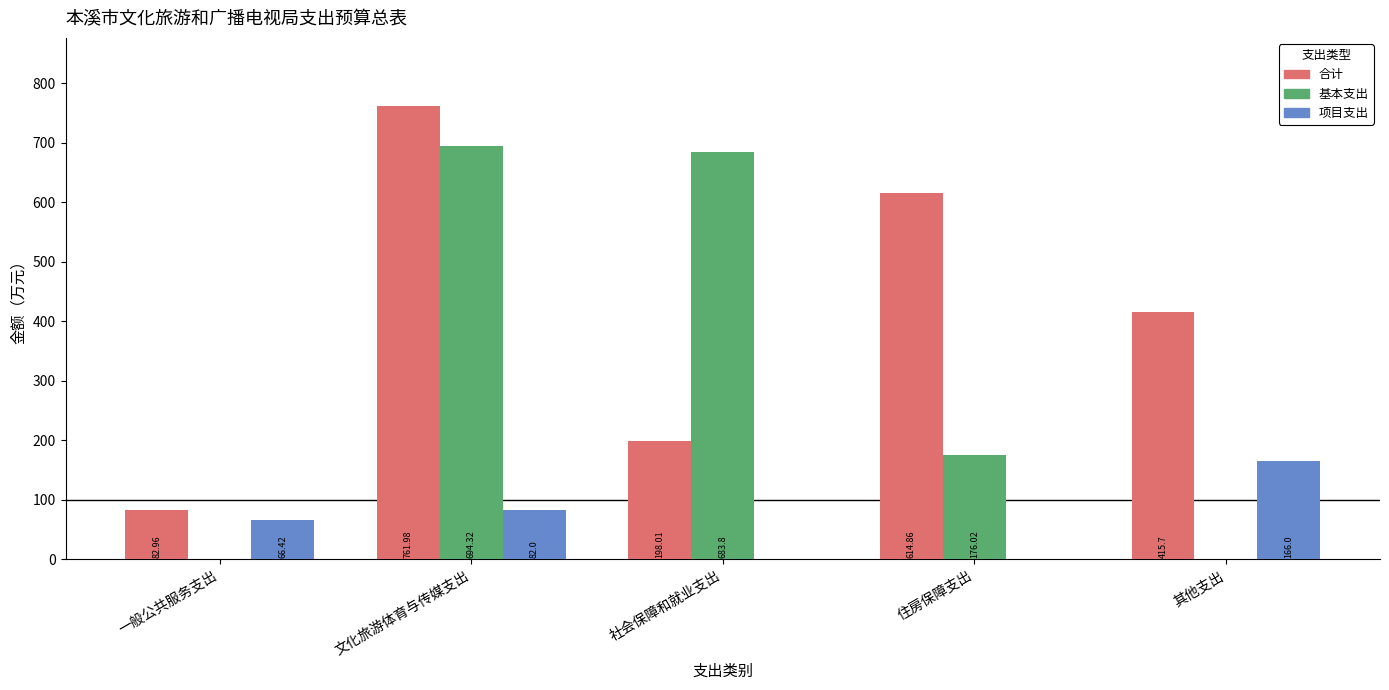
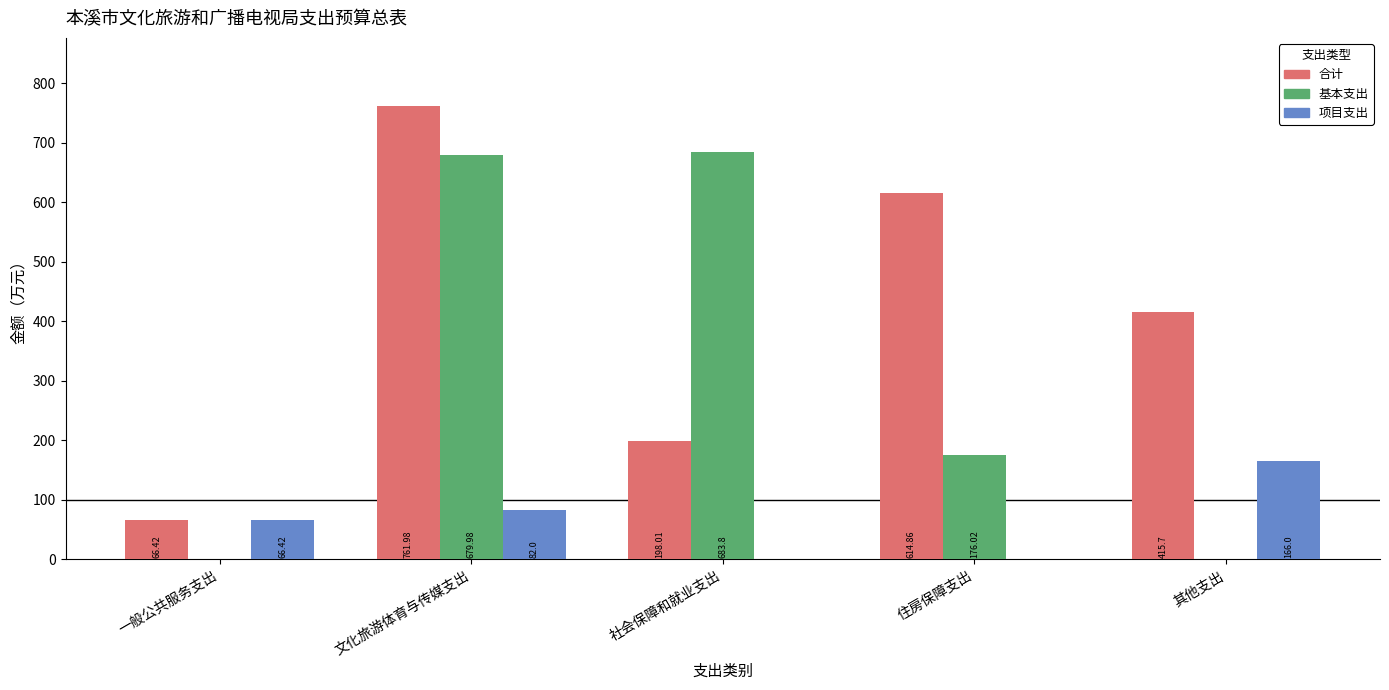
  {
    "合计": {
-     "一般公共服务支出": 82.96,
+     "一般公共服务支出": 66.42,
      "文化旅游体育与传媒支出": 761.98,
      "社会保障和就业支出": 198.01,
      "住房保障支出": 614.86,
      "其他支出": 415.7
    },
    "基本支出": {
-     "文化旅游体育与传媒支出": 694.32,
+     "文化旅游体育与传媒支出": 679.98,
      "社会保障和就业支出": 683.8,
      "住房保障支出": 176.02
    },
    "项目支出": {
      "一般公共服务支出": 66.42,
      "文化旅游体育与传媒支出": 82.0,
      "其他支出": 166.0
    }
  }
